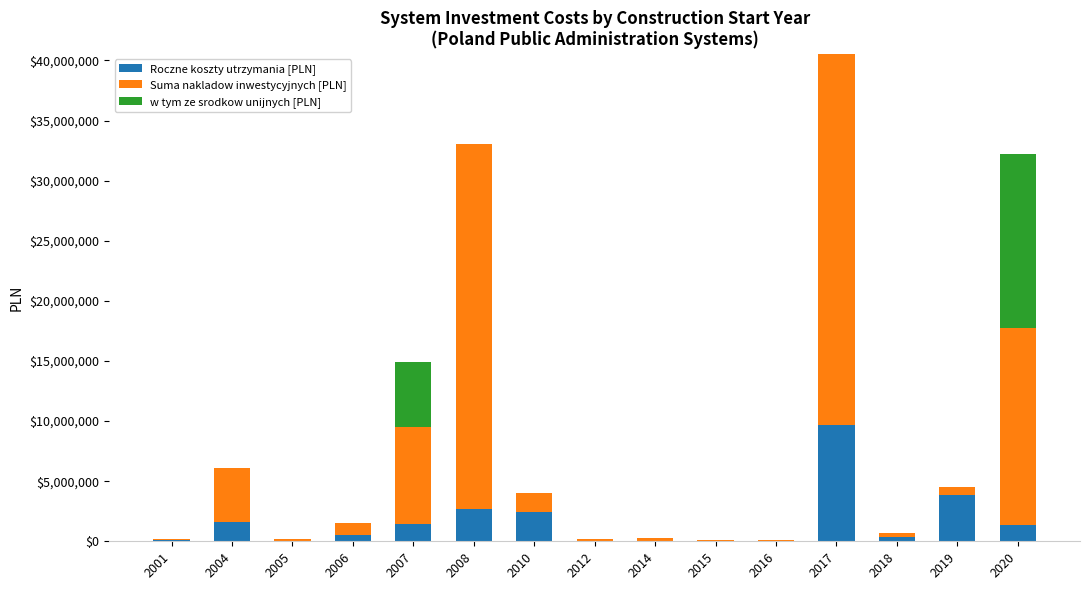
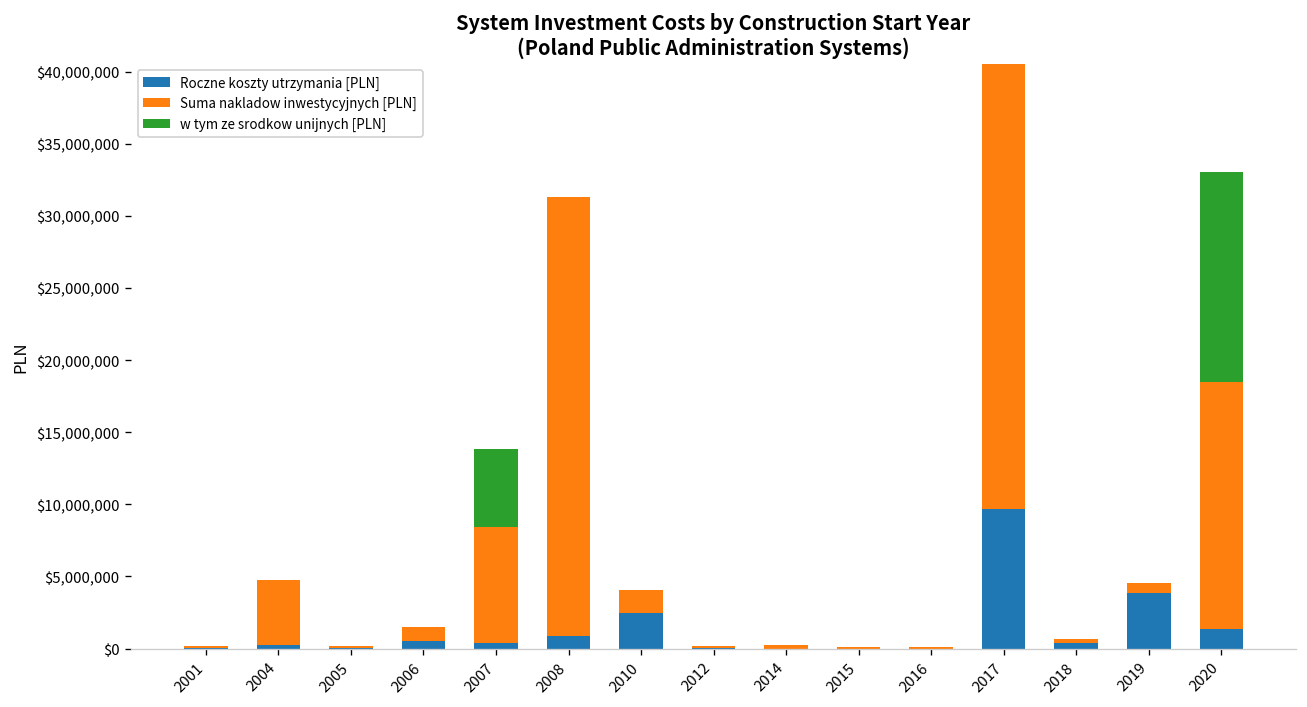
  {
    "Roczne koszty utrzymania [PLN]": {
-     "2004": "$1,600,000",
+     "2004": "$300,000",
      "2006": "$500,000",
-     "2007": "$1,500,000",
-     "2008": "$2,700,000",
+     "2007": "$400,000",
+     "2008": "$900,000",
      "2010": "$2,500,000",
      "2014": "$0",
      "2015": "$0",
      "2016": "$0",
      "2017": "$9,700,000",
      "2018": "$400,000",
      "2019": "$3,900,000",
      "2020": "$1,300,000"
    },
    "Suma nakladow inwestycyjnych [PLN]": {
      "2004": "$4,500,000",
      "2006": "$1,000,000",
      "2007": "$8,000,000",
      "2008": "$30,400,000",
      "2010": "$1,600,000",
      "2014": "$200,000",
      "2017": "$30,900,000",
      "2018": "$300,000",
      "2019": "$700,000",
-     "2020": "$16,400,000"
+     "2020": "$17,200,000"
    },
    "w tym ze srodkow unijnych [PLN]": {
      "2001": "$0",
      "2004": "$0",
      "2005": "$0",
      "2006": "$0",
      "2007": "$5,400,000",
      "2008": "$0",
      "2010": "$0",
      "2012": "$0",
      "2014": "$0",
      "2015": "$0",
      "2016": "$0",
      "2017": "$0",
      "2018": "$0",
      "2019": "$0",
      "2020": "$14,500,000"
    }
  }
